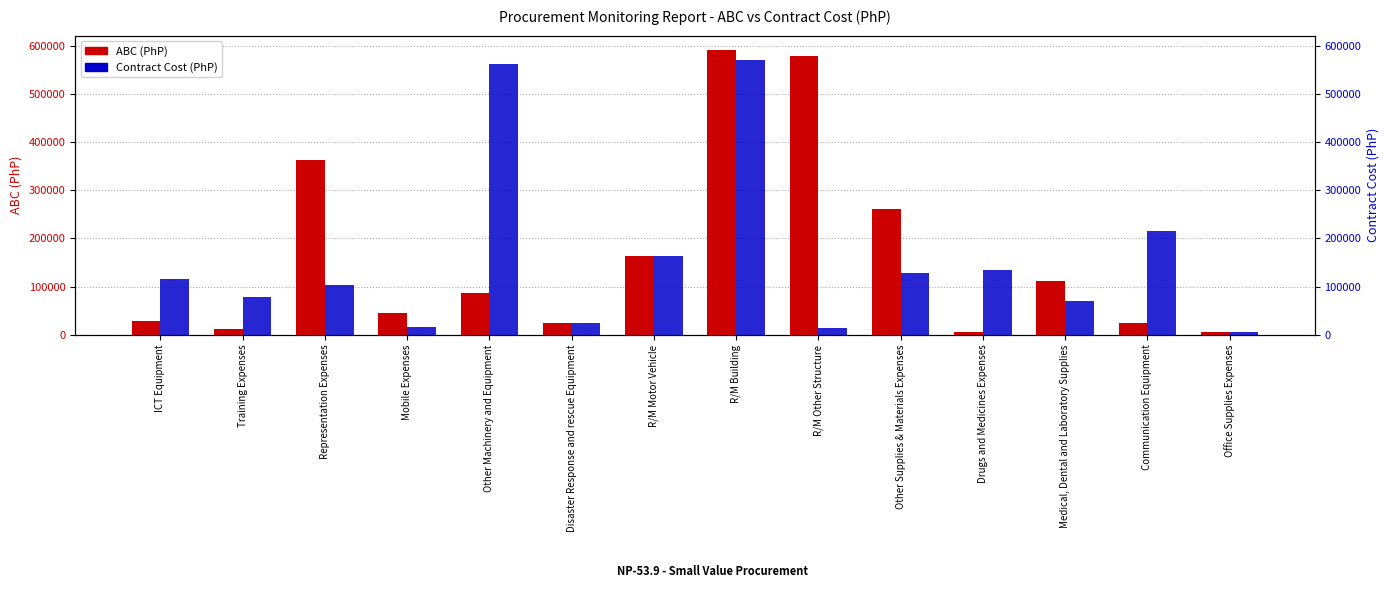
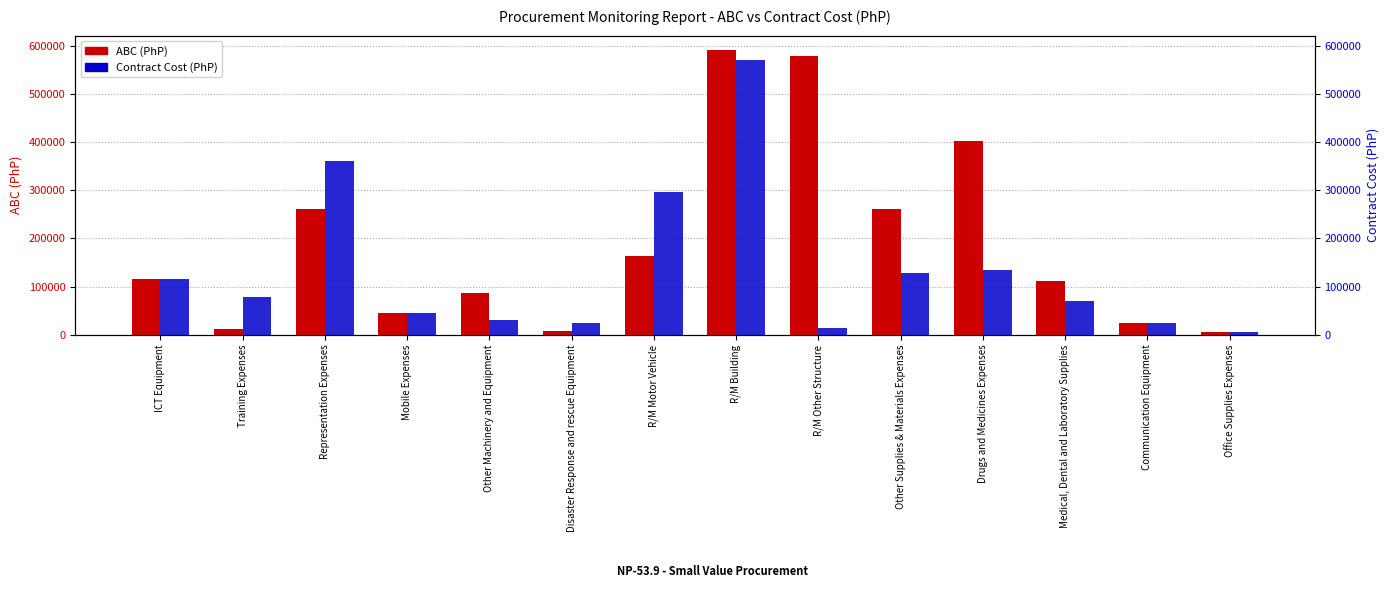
  {
    "ABC (PhP)": {
-     "ICT Equipment": 30000,
+     "ICT Equipment": 120000,
      "Training Expenses": 10000,
-     "Representation Expenses": 360000,
+     "Representation Expenses": 260000,
      "Mobile Expenses": 50000,
      "Other Machinery and Equipment": 90000,
-     "Disaster Response and rescue Equipment": 30000,
+     "Disaster Response and rescue Equipment": 10000,
      "R/M Motor Vehicle": 160000,
      "R/M Building": 590000,
      "R/M Other Structure": 580000,
      "Other Supplies & Materials Expenses": 260000,
-     "Drugs and Medicines Expenses": 10000,
+     "Drugs and Medicines Expenses": 400000,
      "Medical, Dental and Laboratory Supplies": 110000,
      "Communication Equipment": 20000,
      "Office Supplies Expenses": 10000
    },
    "Contract Cost (PhP)": {
      "ICT Equipment": 120000,
      "Training Expenses": 80000,
-     "Representation Expenses": 100000,
-     "Mobile Expenses": 20000,
-     "Other Machinery and Equipment": 560000,
+     "Representation Expenses": 360000,
+     "Mobile Expenses": 50000,
+     "Other Machinery and Equipment": 30000,
      "Disaster Response and rescue Equipment": 20000,
-     "R/M Motor Vehicle": 160000,
+     "R/M Motor Vehicle": 300000,
      "R/M Building": 570000,
      "R/M Other Structure": 10000,
      "Other Supplies & Materials Expenses": 130000,
      "Drugs and Medicines Expenses": 140000,
      "Medical, Dental and Laboratory Supplies": 70000,
-     "Communication Equipment": 210000,
+     "Communication Equipment": 20000,
      "Office Supplies Expenses": 10000
    }
  }
